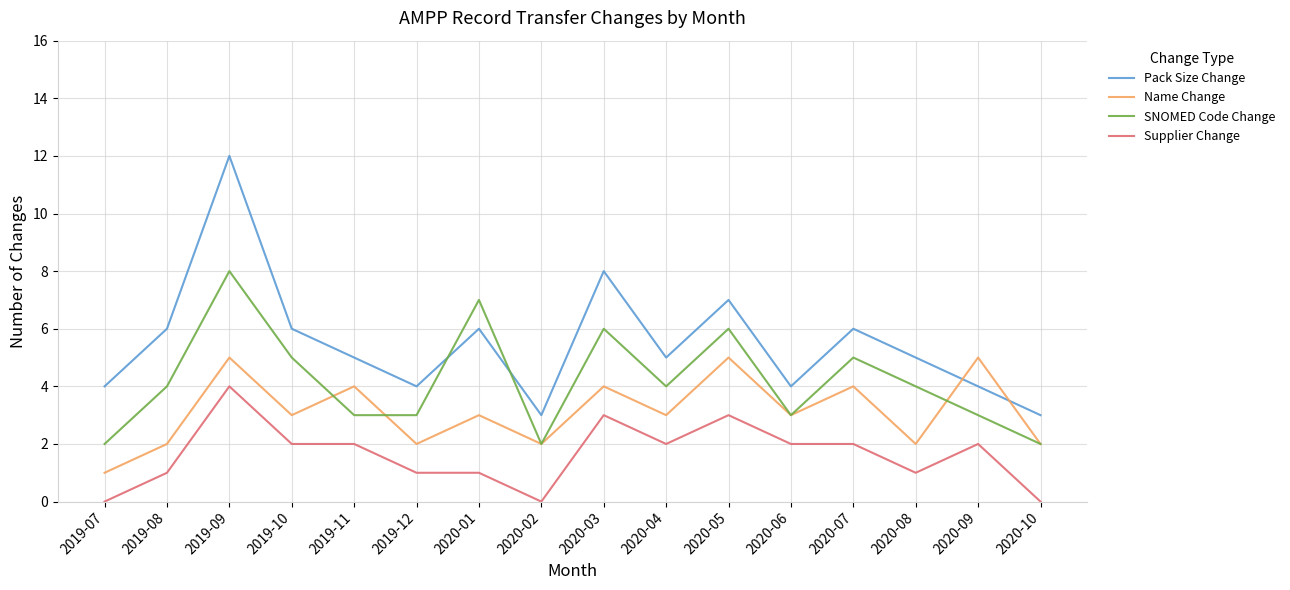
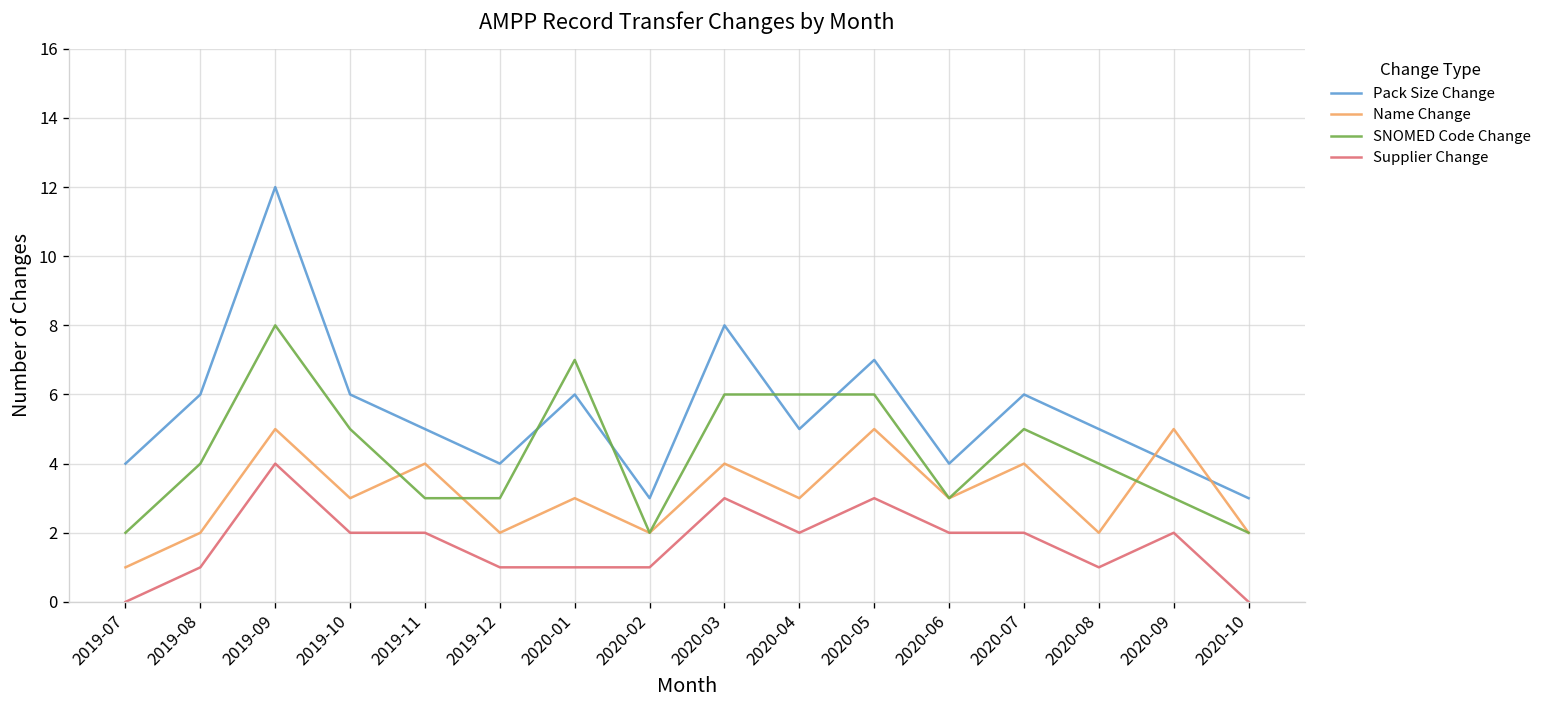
  {
    "Pack Size Change": {
      "2019-07": 4,
      "2019-08": 6,
      "2019-09": 12,
      "2019-10": 6,
      "2019-11": 5,
      "2019-12": 4,
      "2020-01": 6,
      "2020-02": 3,
      "2020-03": 8,
      "2020-04": 5,
      "2020-05": 7,
      "2020-06": 4,
      "2020-07": 6,
      "2020-08": 5,
      "2020-09": 4,
      "2020-10": 3
    },
    "Name Change": {
      "2019-07": 1,
      "2019-08": 2,
      "2019-09": 5,
      "2019-10": 3,
      "2019-11": 4,
      "2019-12": 2,
      "2020-01": 3,
      "2020-03": 4,
      "2020-04": 3,
      "2020-05": 5,
      "2020-07": 4,
      "2020-08": 2,
      "2020-09": 5
    },
    "SNOMED Code Change": {
      "2019-07": 2,
      "2019-08": 4,
      "2019-09": 8,
      "2019-10": 5,
      "2019-11": 3,
      "2019-12": 3,
      "2020-01": 7,
      "2020-03": 6,
-     "2020-04": 4,
+     "2020-04": 6,
      "2020-05": 6,
      "2020-07": 5,
      "2020-08": 4,
      "2020-09": 3
    },
    "Supplier Change": {
      "2019-07": 0,
      "2019-08": 1,
      "2019-09": 4,
      "2019-10": 2,
      "2019-11": 2,
      "2019-12": 1,
      "2020-01": 1,
-     "2020-02": 0,
+     "2020-02": 1,
      "2020-03": 3,
      "2020-04": 2,
      "2020-05": 3,
      "2020-06": 2,
      "2020-07": 2,
      "2020-08": 1,
      "2020-09": 2,
      "2020-10": 0
    }
  }
